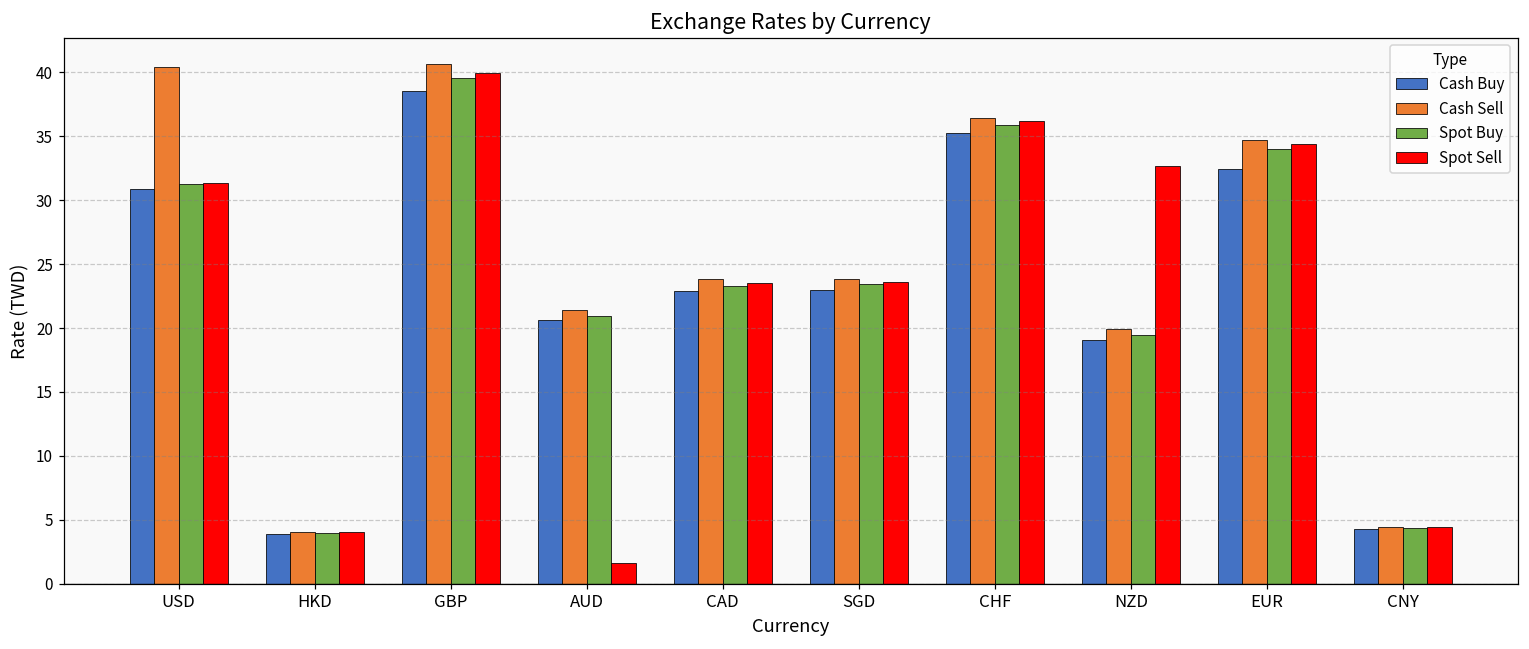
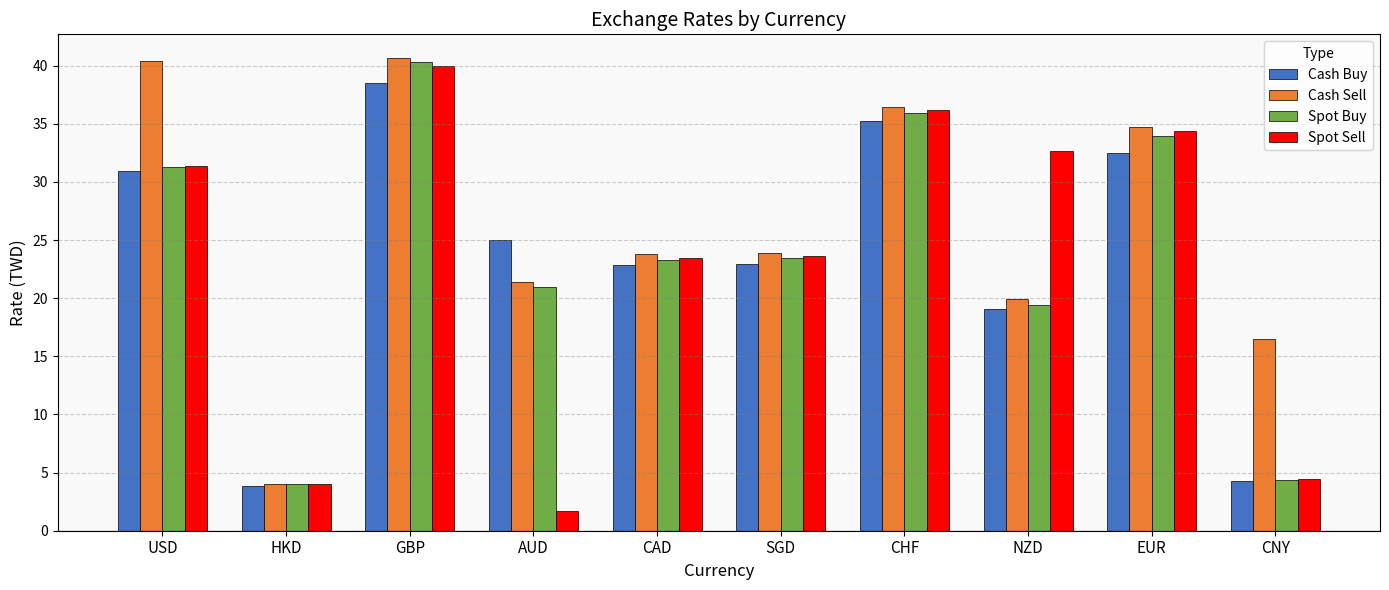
  {
    "Cash Buy": {
      "USD": 30.9,
      "HKD": 3.9,
      "GBP": 38.6,
-     "AUD": 20.7,
+     "AUD": 25.0,
      "CAD": 22.9,
      "SGD": 22.9,
      "CHF": 35.2,
      "NZD": 19.1,
      "EUR": 32.5,
      "CNY": 4.3
    },
    "Cash Sell": {
      "USD": 40.4,
      "HKD": 4.1,
      "GBP": 40.7,
      "AUD": 21.4,
      "CAD": 23.8,
      "SGD": 23.9,
      "CHF": 36.4,
      "NZD": 19.9,
      "EUR": 34.7,
-     "CNY": 4.5
+     "CNY": 16.5
    },
    "Spot Buy": {
      "USD": 31.3,
      "HKD": 4.0,
-     "GBP": 39.6,
+     "GBP": 40.3,
      "AUD": 20.9,
      "CAD": 23.3,
      "SGD": 23.4,
      "CHF": 35.9,
      "NZD": 19.4,
      "EUR": 34.0,
      "CNY": 4.4
    },
    "Spot Sell": {
      "USD": 31.4,
      "HKD": 4.0,
      "GBP": 40.0,
      "AUD": 1.7,
      "CAD": 23.5,
      "SGD": 23.6,
      "CHF": 36.2,
      "NZD": 32.7,
      "EUR": 34.4,
      "CNY": 4.4
    }
  }
